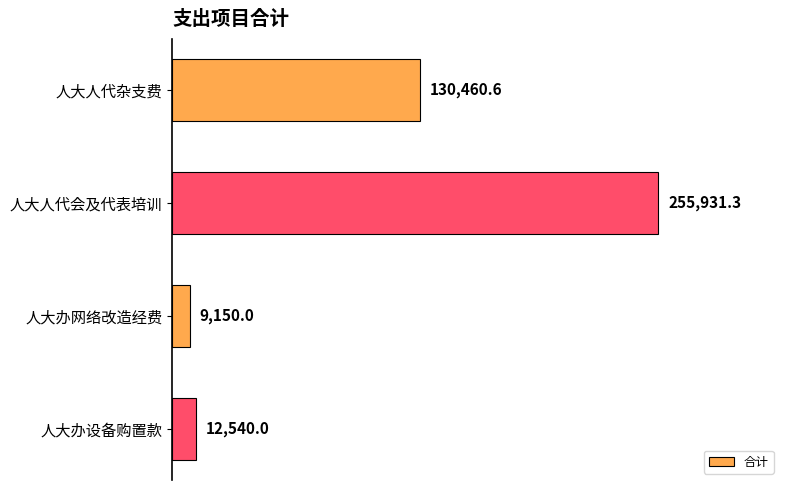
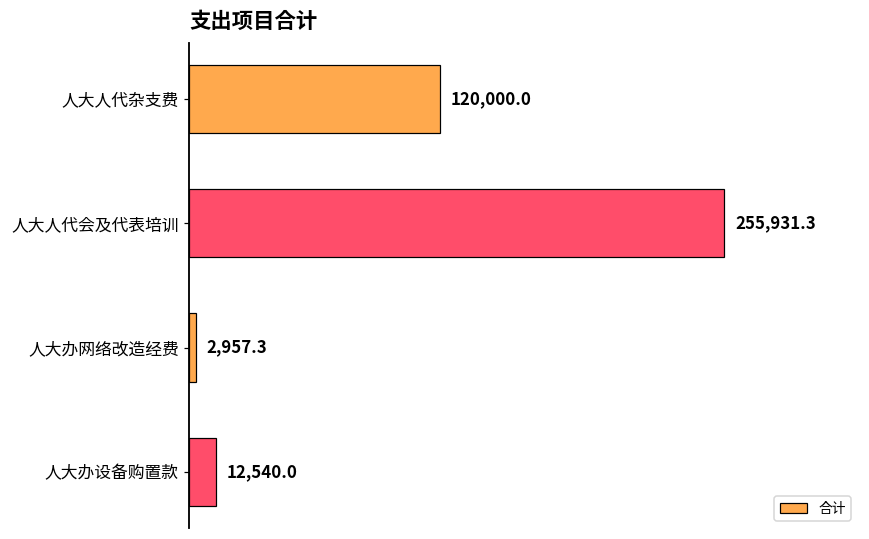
  {
-   "人大人代杂支费": "130,460.6",
+   "人大人代杂支费": "120,000.0",
    "人大人代会及代表培训": "255,931.3",
-   "人大办网络改造经费": "9,150.0",
+   "人大办网络改造经费": "2,957.3",
    "人大办设备购置款": "12,540.0"
  }
